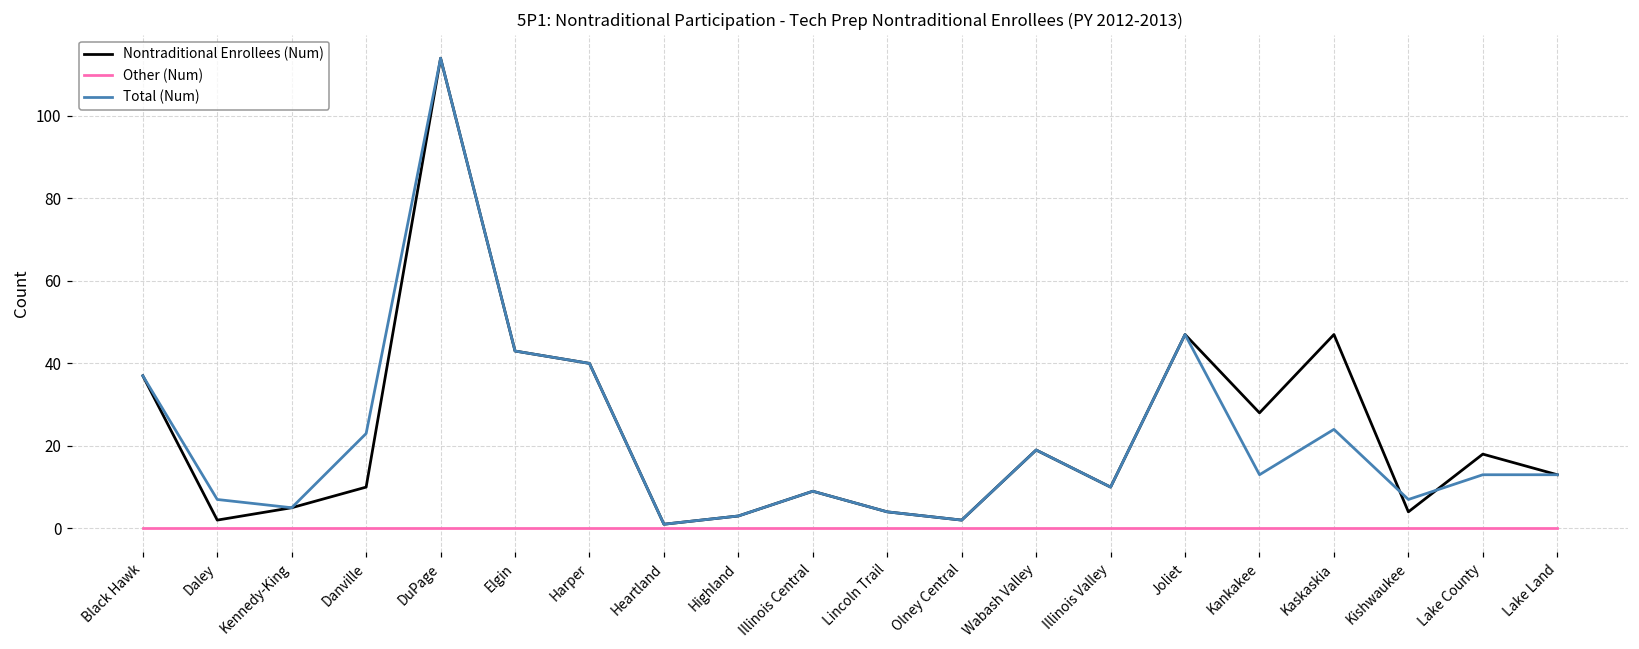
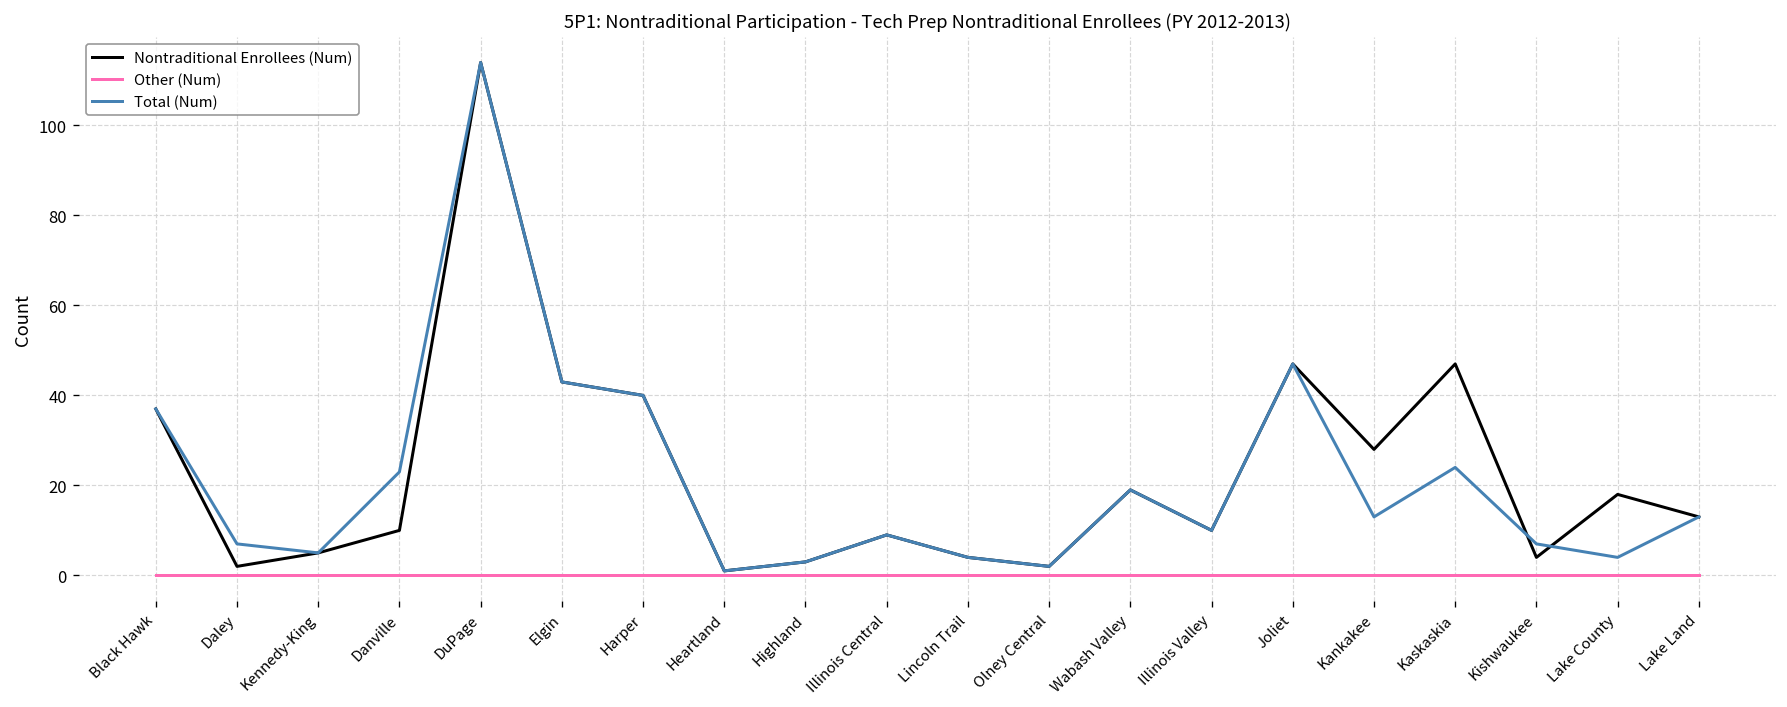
  {
    "Nontraditional Enrollees (Num)": {
      "Daley": 2,
      "Danville": 10,
      "Kankakee": 28,
      "Kaskaskia": 47,
      "Kishwaukee": 4,
      "Lake County": 18
    },
    "Other (Num)": {
      "Black Hawk": 0,
      "Daley": 0,
      "Kennedy-King": 0,
      "Danville": 0,
      "DuPage": 0,
      "Elgin": 0,
      "Harper": 0,
      "Heartland": 0,
      "Highland": 0,
      "Illinois Central": 0,
      "Lincoln Trail": 0,
      "Olney Central": 0,
      "Wabash Valley": 0,
      "Illinois Valley": 0,
      "Joliet": 0,
      "Kankakee": 0,
      "Kaskaskia": 0,
      "Kishwaukee": 0,
      "Lake County": 0,
      "Lake Land": 0
    },
    "Total (Num)": {
      "Daley": 7,
      "Danville": 23,
      "Kankakee": 13,
      "Kaskaskia": 24,
      "Kishwaukee": 7,
-     "Lake County": 13
+     "Lake County": 4
    }
  }
